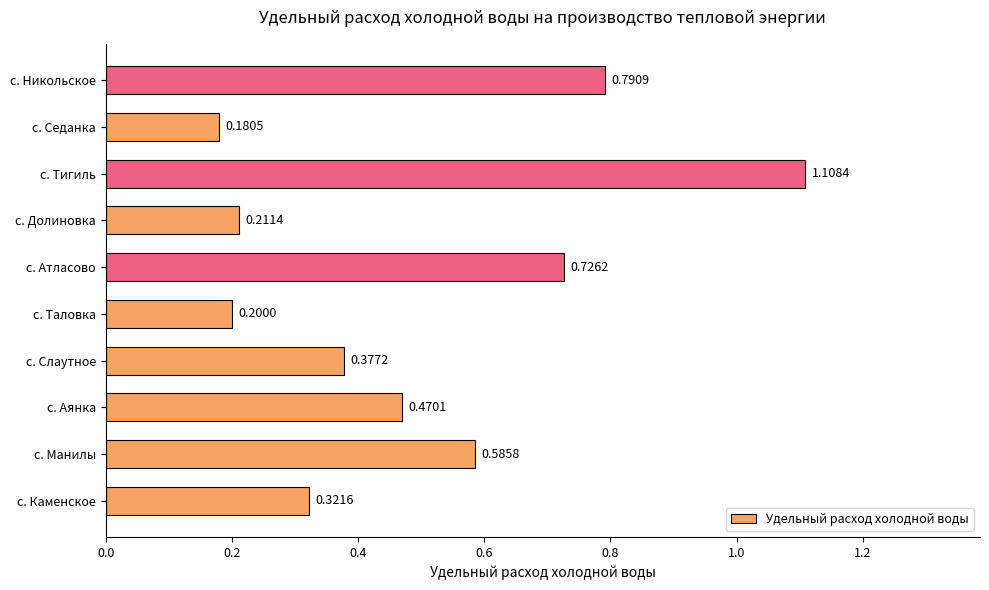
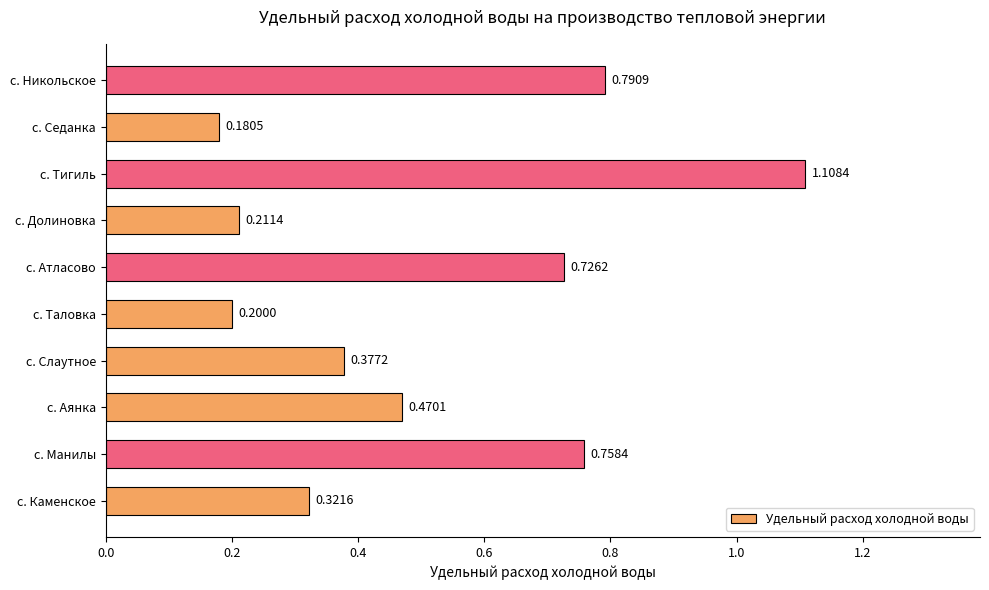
  {
    "с. Никольское": 0.7909,
    "с. Седанка": 0.1805,
    "с. Тигиль": 1.1084,
    "с. Долиновка": 0.2114,
    "с. Атласово": 0.7262,
    "с. Таловка": 0.2000,
    "с. Слаутное": 0.3772,
    "с. Аянка": 0.4701,
-   "с. Манилы": 0.5858,
+   "с. Манилы": 0.7584,
    "с. Каменское": 0.3216
  }
